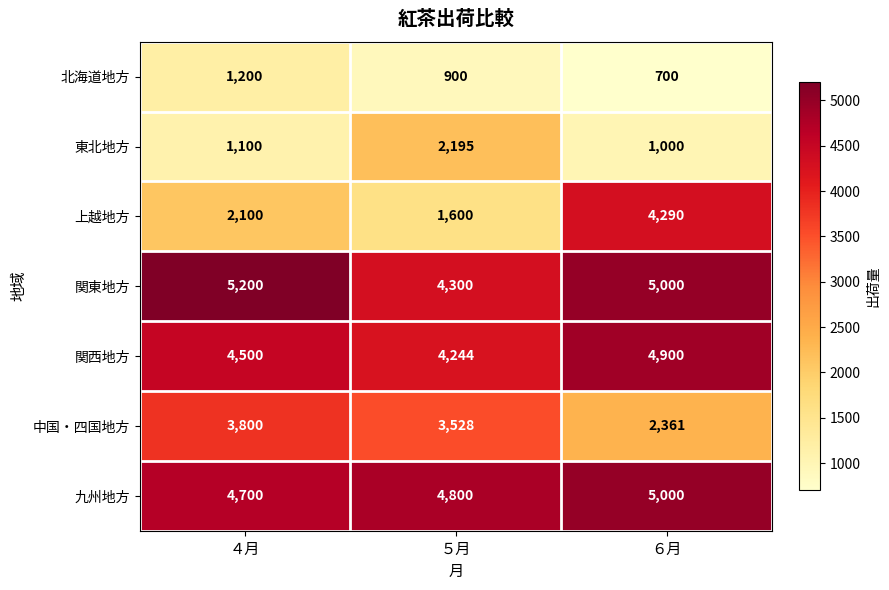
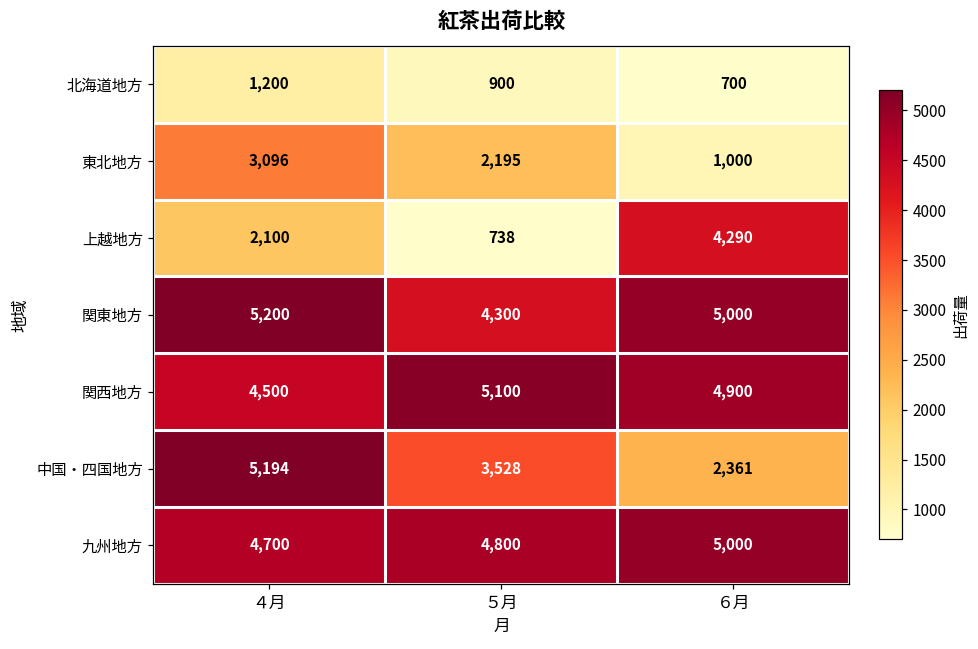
  {
    "北海道地方": {
      "４月": "1,200",
      "５月": "900",
      "６月": "700"
    },
    "東北地方": {
-     "４月": "1,100",
+     "４月": "3,096",
      "５月": "2,195",
      "６月": "1,000"
    },
    "上越地方": {
      "４月": "2,100",
-     "５月": "1,600",
+     "５月": "738",
      "６月": "4,290"
    },
    "関東地方": {
      "４月": "5,200",
      "５月": "4,300",
      "６月": "5,000"
    },
    "関西地方": {
      "４月": "4,500",
-     "５月": "4,244",
+     "５月": "5,100",
      "６月": "4,900"
    },
    "中国・四国地方": {
-     "４月": "3,800",
+     "４月": "5,194",
      "５月": "3,528",
      "６月": "2,361"
    },
    "九州地方": {
      "４月": "4,700",
      "５月": "4,800",
      "６月": "5,000"
    }
  }
